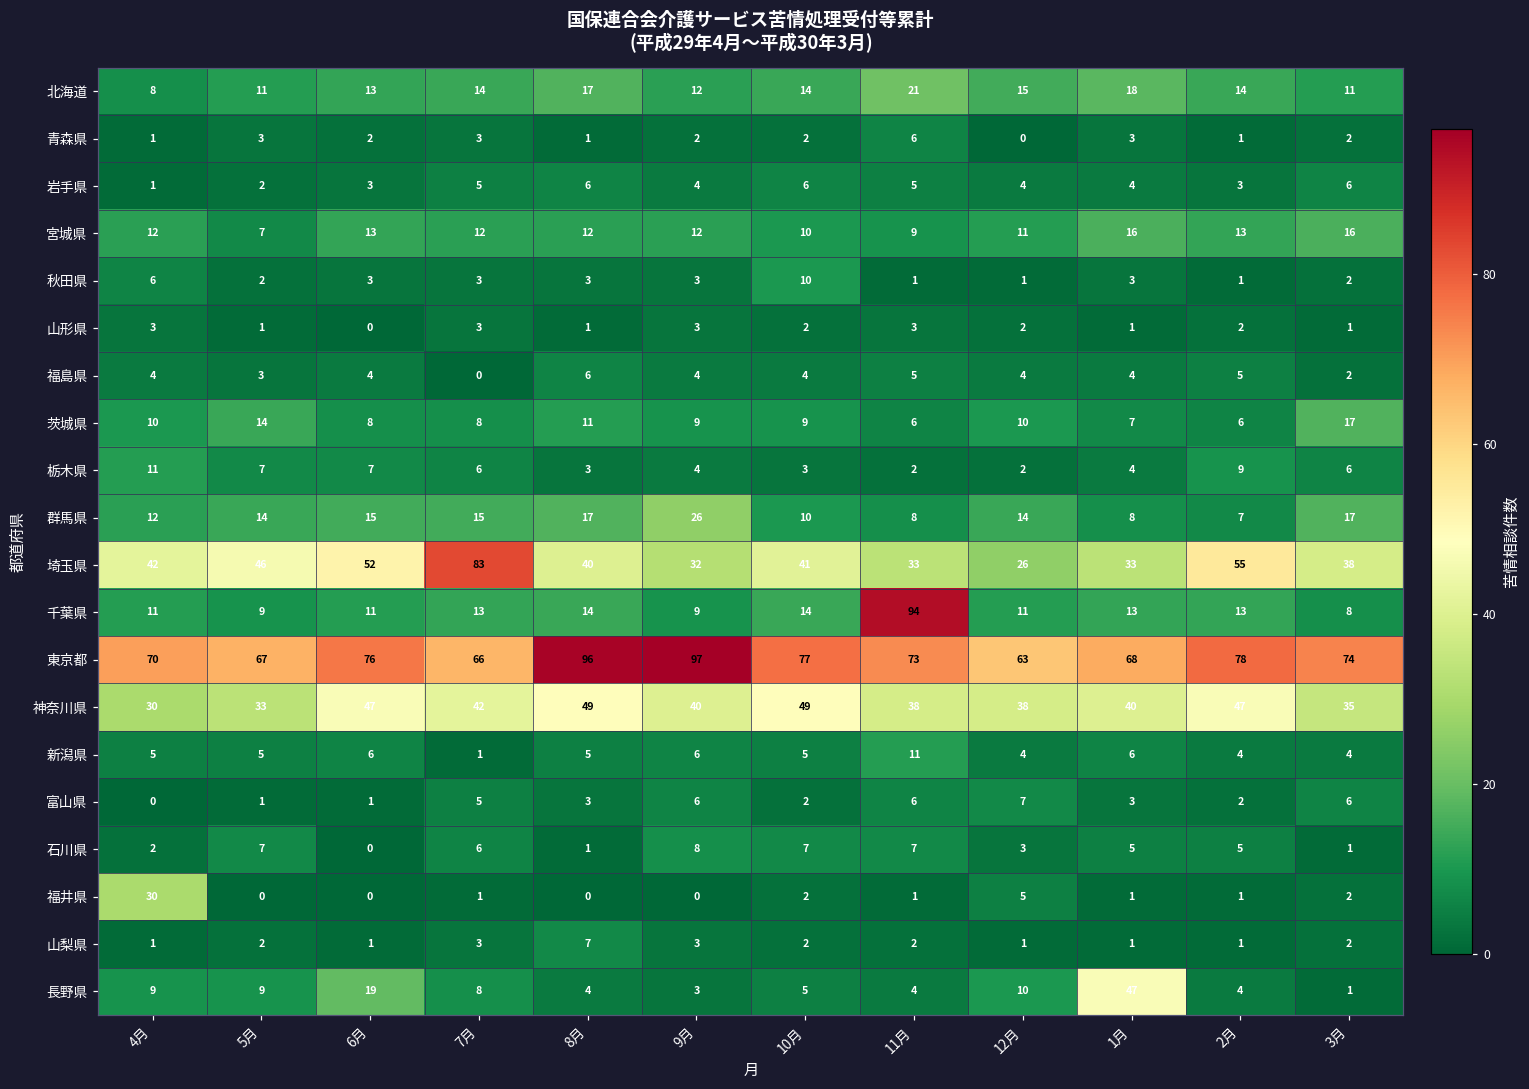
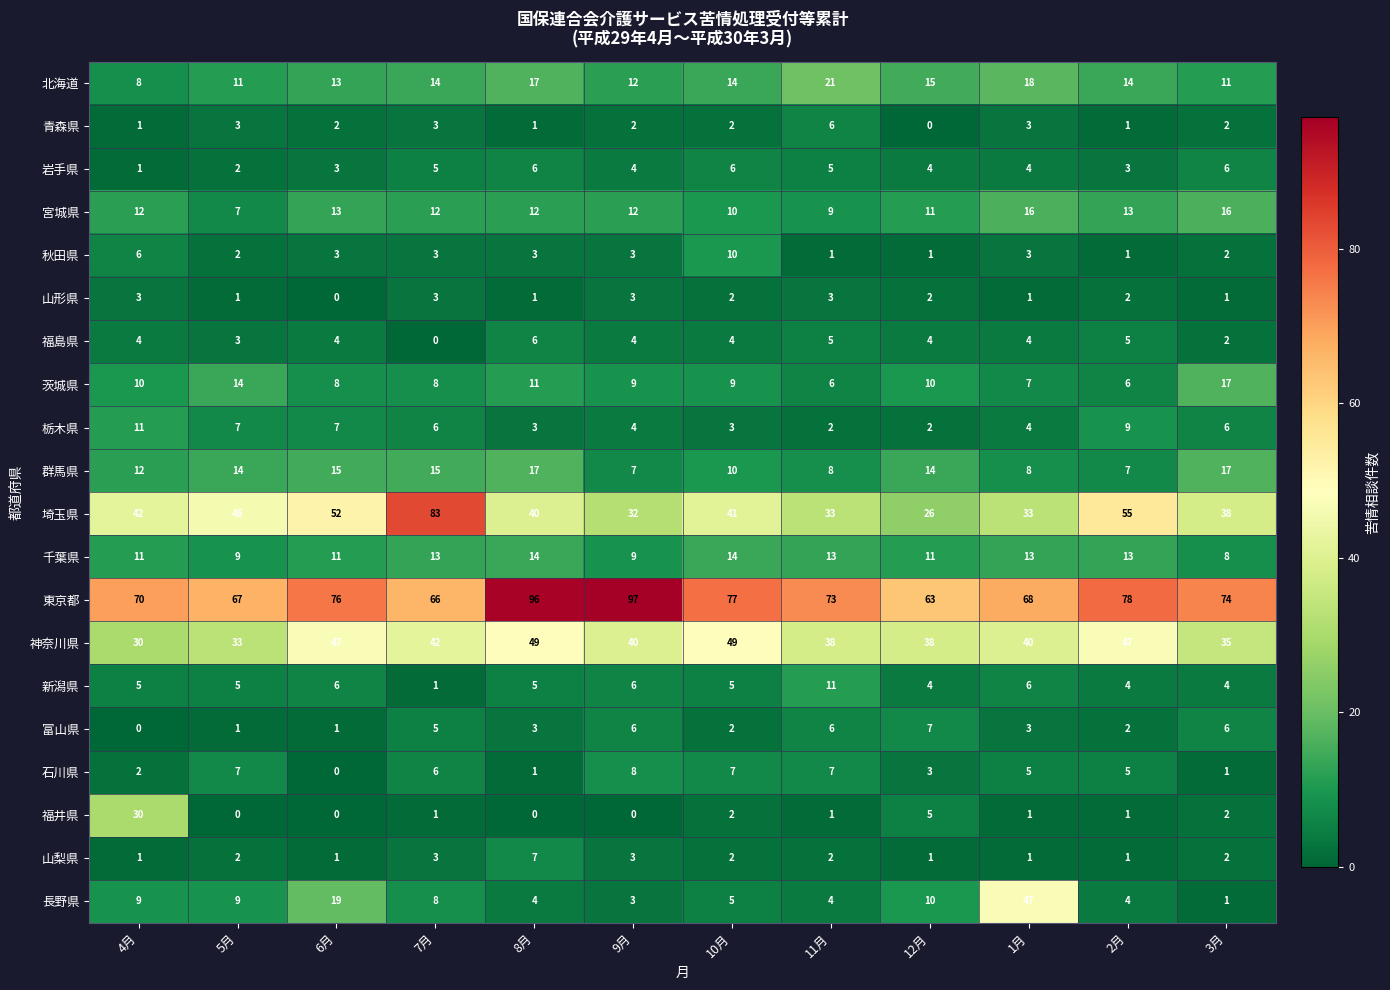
  {
    "群馬県": {
      "4月": 12,
      "5月": 14,
      "6月": 15,
      "7月": 15,
      "8月": 17,
-     "9月": 26,
+     "9月": 7,
      "10月": 10,
      "11月": 8,
      "12月": 14,
      "1月": 8,
      "2月": 7,
      "3月": 17
    },
    "千葉県": {
      "4月": 11,
      "5月": 9,
      "6月": 11,
      "7月": 13,
      "8月": 14,
      "9月": 9,
      "10月": 14,
-     "11月": 94,
+     "11月": 13,
      "12月": 11,
      "1月": 13,
      "2月": 13,
      "3月": 8
    }
  }
